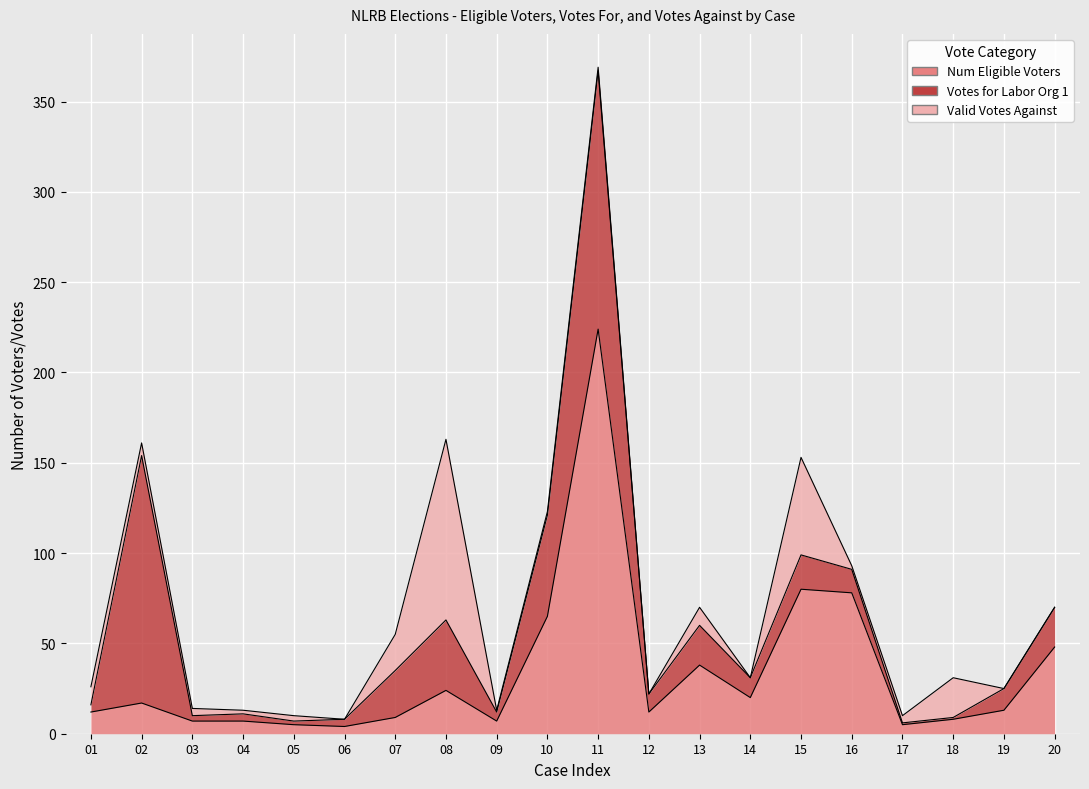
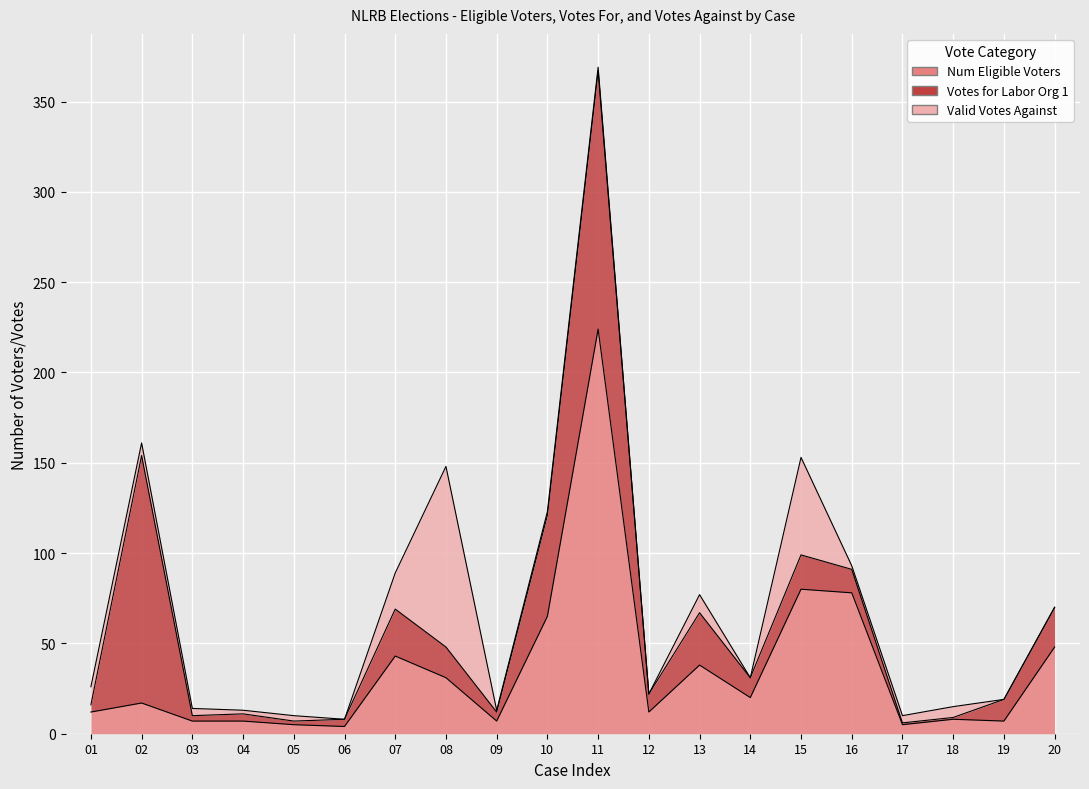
  {
    "Num Eligible Voters": {
      "01": 12,
      "02": 17,
      "03": 7,
      "04": 7,
      "05": 5,
      "06": 4,
-     "07": 9,
-     "08": 24,
+     "07": 43,
+     "08": 31,
      "09": 7,
      "10": 65,
      "11": 224,
      "12": 12,
      "13": 38,
      "14": 20,
      "15": 80,
      "16": 78,
-     "19": 13,
+     "19": 7,
      "20": 48
    },
    "Votes for Labor Org 1": {
      "01": 4,
      "02": 137,
      "03": 3,
      "04": 4,
      "05": 2,
      "07": 26,
-     "08": 39,
+     "08": 17,
      "10": 56,
      "11": 143,
-     "13": 22,
+     "13": 29,
      "15": 19,
      "16": 13
    },
    "Valid Votes Against": {
      "01": 10,
      "02": 7,
      "03": 4,
      "04": 2,
      "05": 3,
      "07": 20,
      "08": 100,
      "10": 2,
      "11": 2,
      "13": 10,
      "15": 54,
      "16": 2,
      "17": 4,
-     "18": 22
+     "18": 6
    }
  }
